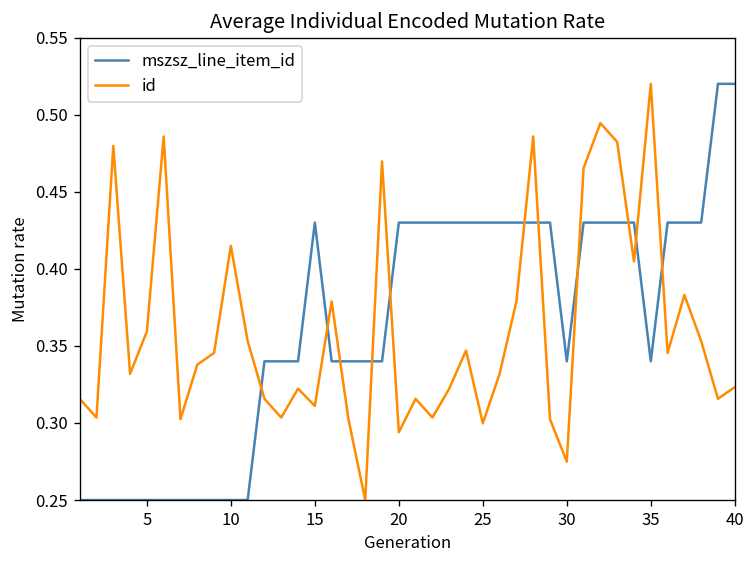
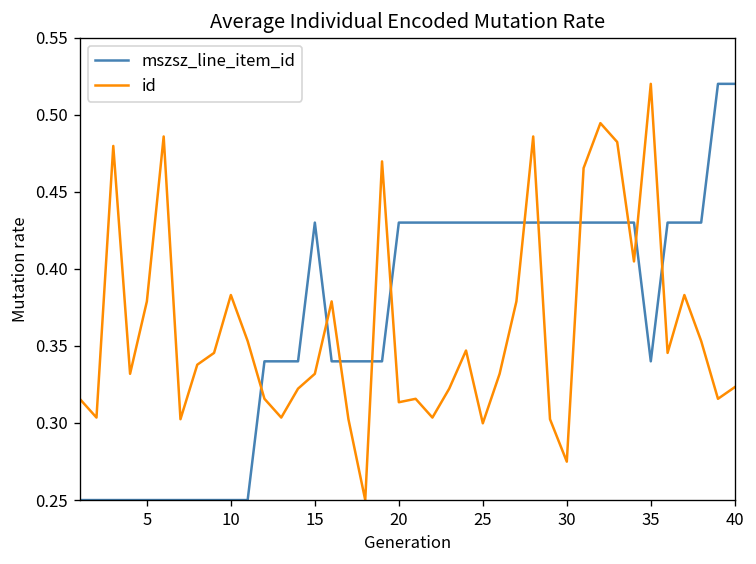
  {
    "mszsz_line_item_id": {
      "5": 0.250,
      "10": 0.250,
      "15": 0.430,
      "20": 0.430,
      "25": 0.430,
-     "30": 0.340,
+     "30": 0.430,
      "35": 0.340,
      "40": 0.520
    },
    "id": {
-     "5": 0.359,
-     "10": 0.415,
-     "15": 0.311,
-     "20": 0.294,
+     "5": 0.379,
+     "10": 0.383,
+     "15": 0.332,
+     "20": 0.313,
      "25": 0.300,
      "30": 0.275,
      "35": 0.520,
      "40": 0.323
    }
  }
